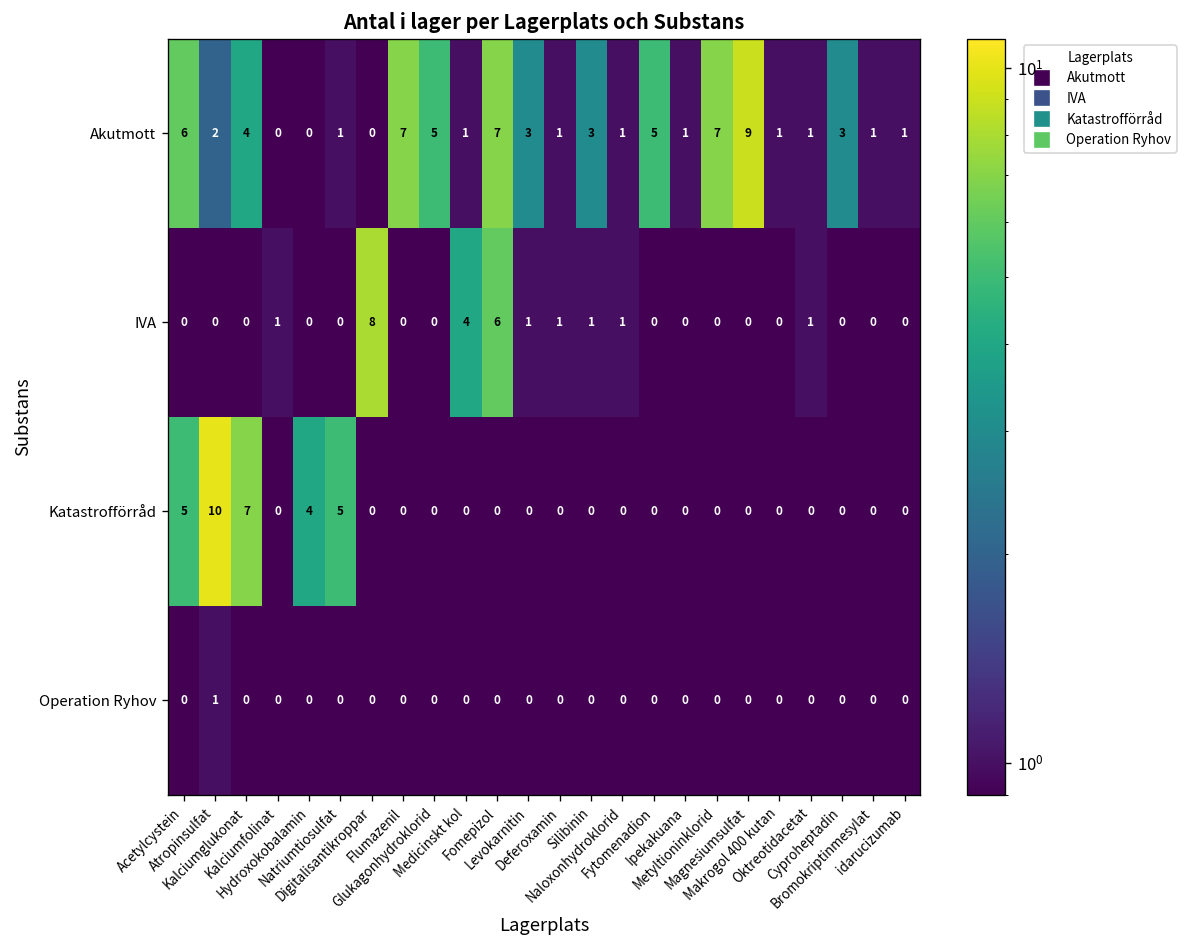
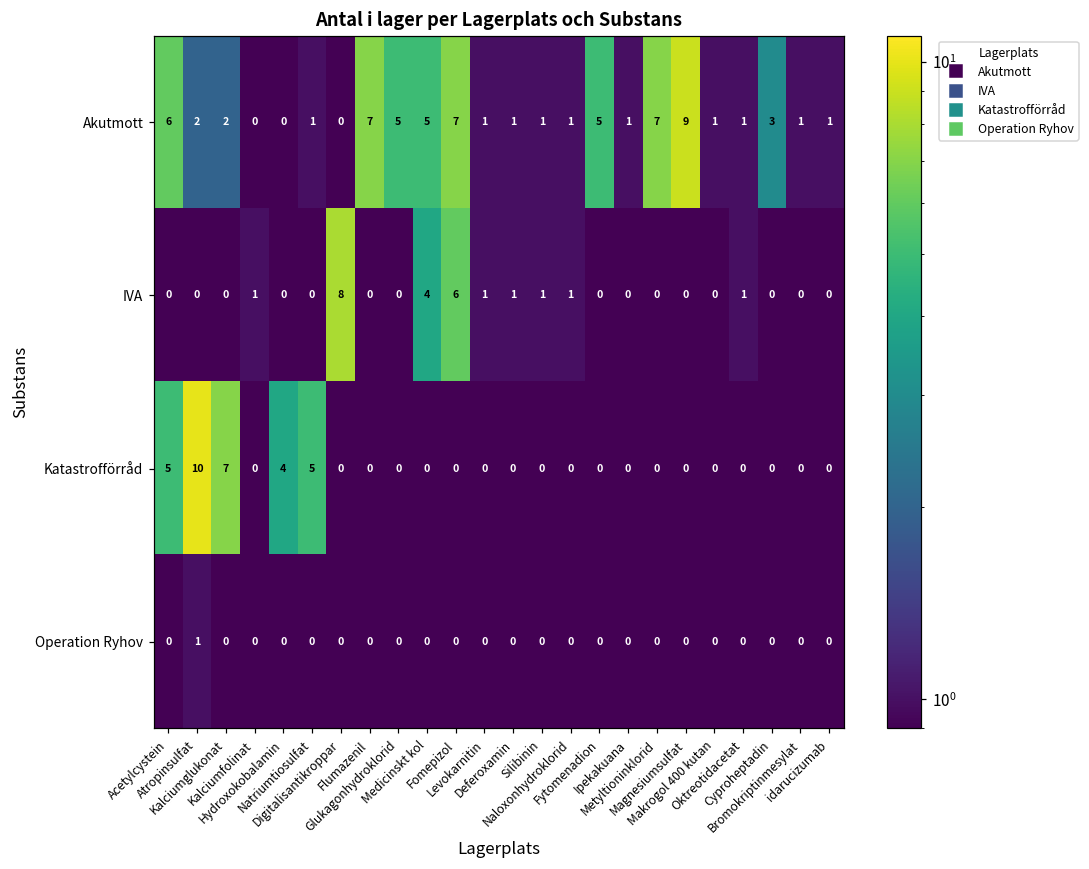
  {
    "Akutmott": {
      "Acetylcystein": 6,
      "Atropinsulfat": 2,
-     "Kalciumglukonat": 4,
+     "Kalciumglukonat": 2,
      "Kalciumfolinat": 0,
      "Hydroxokobalamin": 0,
      "Natriumtiosulfat": 1,
      "Digitalisantikroppar": 0,
      "Flumazenil": 7,
      "Glukagonhydroklorid": 5,
-     "Medicinskt kol": 1,
+     "Medicinskt kol": 5,
      "Fomepizol": 7,
-     "Levokarnitin": 3,
+     "Levokarnitin": 1,
      "Deferoxamin": 1,
-     "Silibinin": 3,
+     "Silibinin": 1,
      "Naloxonhydroklorid": 1,
      "Fytomenadion": 5,
      "Ipekakuana": 1,
      "Metyltioninklorid": 7,
      "Magnesiumsulfat": 9,
      "Makrogol 400 kutan": 1,
      "Oktreotidacetat": 1,
      "Cyproheptadin": 3,
      "Bromokriptinmesylat": 1,
      "idarucizumab": 1
    },
    "IVA": {
      "Acetylcystein": 0,
      "Atropinsulfat": 0,
      "Kalciumglukonat": 0,
      "Kalciumfolinat": 1,
      "Hydroxokobalamin": 0,
      "Natriumtiosulfat": 0,
      "Digitalisantikroppar": 8,
      "Flumazenil": 0,
      "Glukagonhydroklorid": 0,
      "Medicinskt kol": 4,
      "Fomepizol": 6,
      "Levokarnitin": 1,
      "Deferoxamin": 1,
      "Silibinin": 1,
      "Naloxonhydroklorid": 1,
      "Fytomenadion": 0,
      "Ipekakuana": 0,
      "Metyltioninklorid": 0,
      "Magnesiumsulfat": 0,
      "Makrogol 400 kutan": 0,
      "Oktreotidacetat": 1,
      "Cyproheptadin": 0,
      "Bromokriptinmesylat": 0,
      "idarucizumab": 0
    },
    "Katastrofförråd": {
      "Acetylcystein": 5,
      "Atropinsulfat": 10,
      "Kalciumglukonat": 7,
      "Kalciumfolinat": 0,
      "Hydroxokobalamin": 4,
      "Natriumtiosulfat": 5,
      "Digitalisantikroppar": 0,
      "Flumazenil": 0,
      "Glukagonhydroklorid": 0,
      "Medicinskt kol": 0,
      "Fomepizol": 0,
      "Levokarnitin": 0,
      "Deferoxamin": 0,
      "Silibinin": 0,
      "Naloxonhydroklorid": 0,
      "Fytomenadion": 0,
      "Ipekakuana": 0,
      "Metyltioninklorid": 0,
      "Magnesiumsulfat": 0,
      "Makrogol 400 kutan": 0,
      "Oktreotidacetat": 0,
      "Cyproheptadin": 0,
      "Bromokriptinmesylat": 0,
      "idarucizumab": 0
    },
    "Operation Ryhov": {
      "Acetylcystein": 0,
      "Atropinsulfat": 1,
      "Kalciumglukonat": 0,
      "Kalciumfolinat": 0,
      "Hydroxokobalamin": 0,
      "Natriumtiosulfat": 0,
      "Digitalisantikroppar": 0,
      "Flumazenil": 0,
      "Glukagonhydroklorid": 0,
      "Medicinskt kol": 0,
      "Fomepizol": 0,
      "Levokarnitin": 0,
      "Deferoxamin": 0,
      "Silibinin": 0,
      "Naloxonhydroklorid": 0,
      "Fytomenadion": 0,
      "Ipekakuana": 0,
      "Metyltioninklorid": 0,
      "Magnesiumsulfat": 0,
      "Makrogol 400 kutan": 0,
      "Oktreotidacetat": 0,
      "Cyproheptadin": 0,
      "Bromokriptinmesylat": 0,
      "idarucizumab": 0
    }
  }
